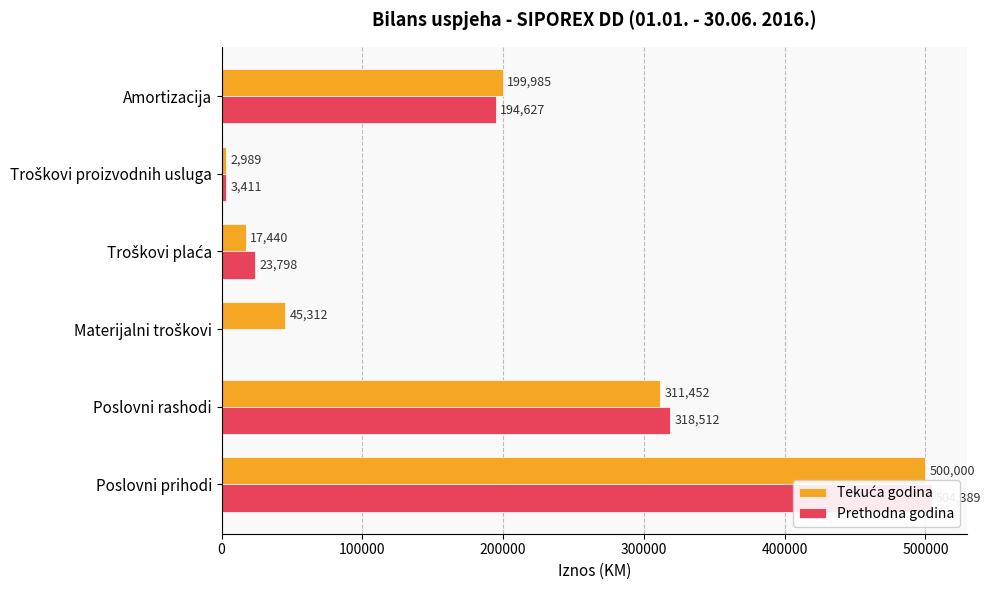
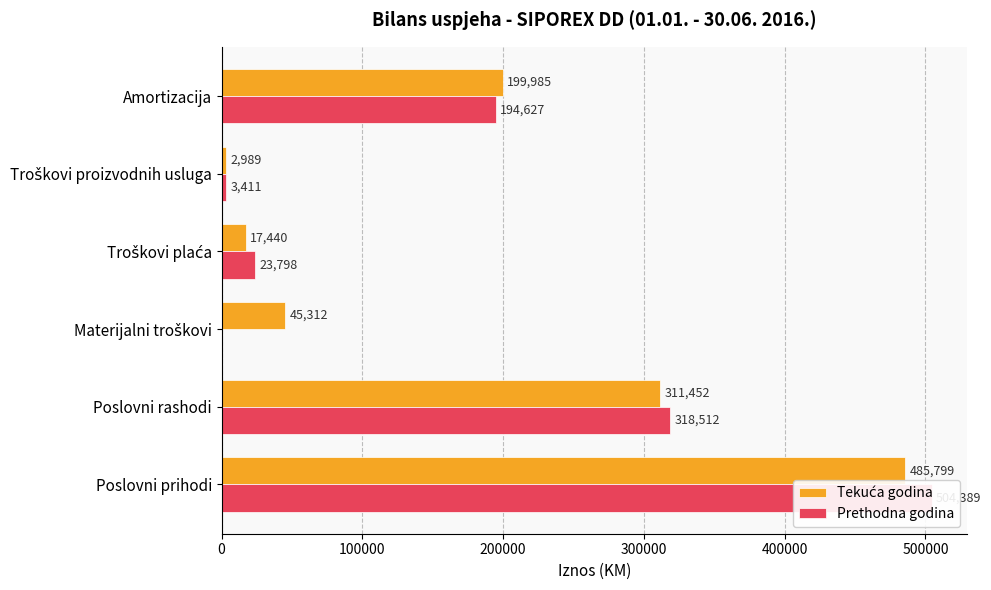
  {
    "Tekuća godina": {
      "Amortizacija": "199,985",
      "Troškovi proizvodnih usluga": "2,989",
      "Troškovi plaća": "17,440",
      "Materijalni troškovi": "45,312",
      "Poslovni rashodi": "311,452",
-     "Poslovni prihodi": "500,000"
+     "Poslovni prihodi": "485,799"
    },
    "Prethodna godina": {
      "Amortizacija": "194,627",
      "Troškovi proizvodnih usluga": "3,411",
      "Troškovi plaća": "23,798",
      "Poslovni rashodi": "318,512"
    }
  }
